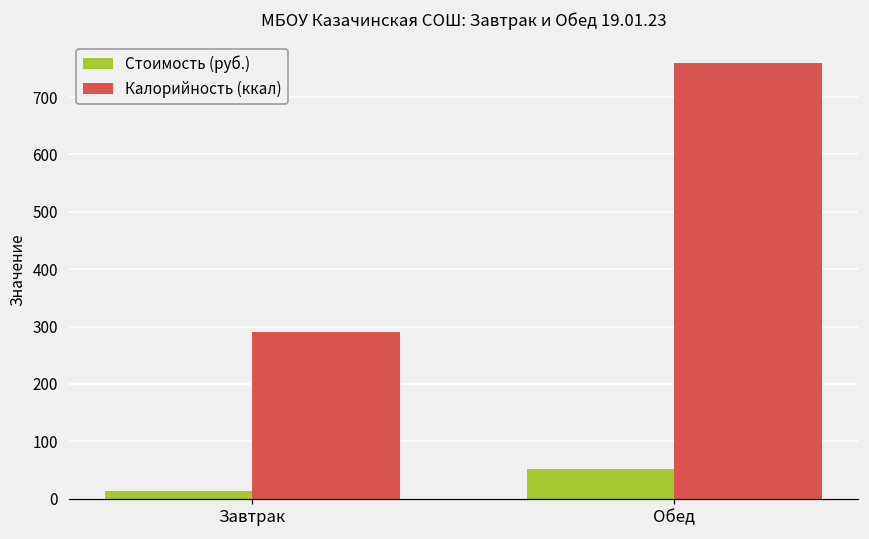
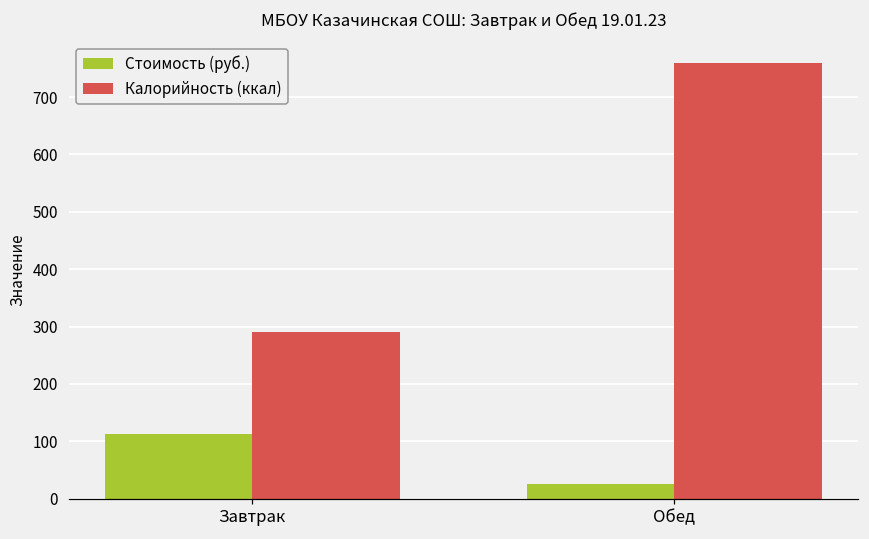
  {
    "Стоимость (руб.)": {
-     "Завтрак": 10,
-     "Обед": 50
+     "Завтрак": 110,
+     "Обед": 30
    },
    "Калорийность (ккал)": {
      "Завтрак": 290,
      "Обед": 760
    }
  }
